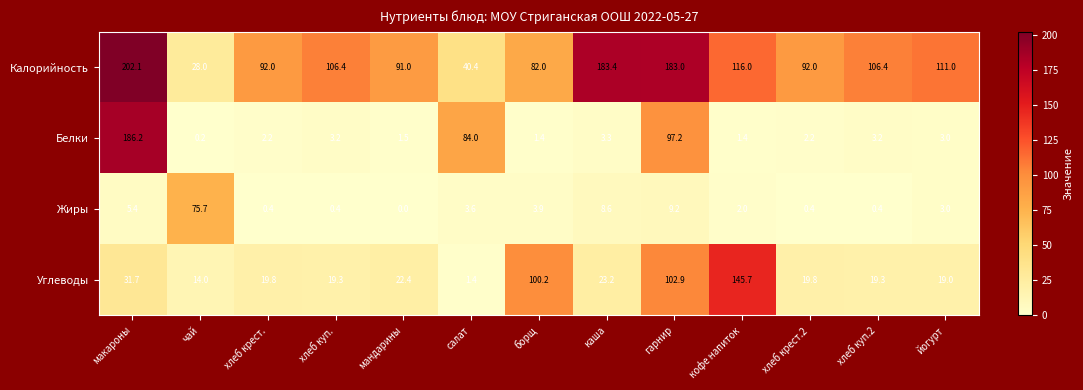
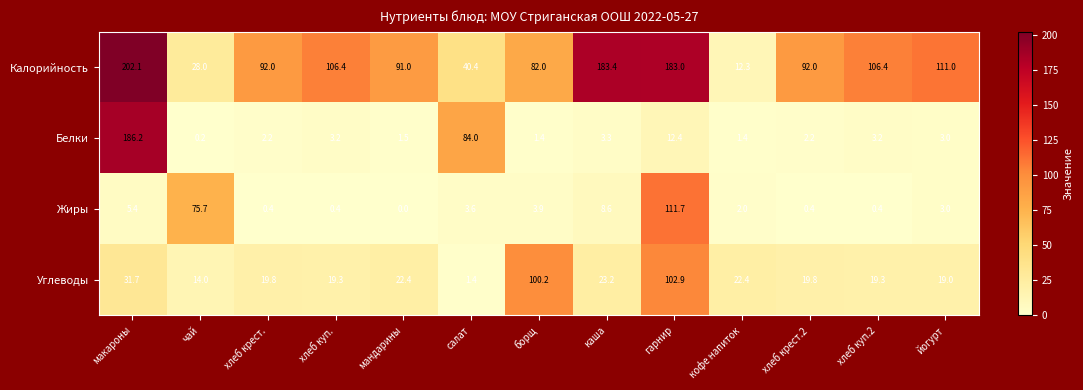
  {
    "Калорийность": {
      "макароны": 202.1,
      "чай": 28.0,
      "хлеб крест.": 92.0,
      "хлеб куп.": 106.4,
      "мандарины": 91.0,
      "салат": 40.4,
      "борщ": 82.0,
      "каша": 183.4,
      "гарнир": 183.0,
-     "кофе напиток": 116.0,
+     "кофе напиток": 12.3,
      "хлеб крест.2": 92.0,
      "хлеб куп.2": 106.4,
      "йогурт": 111.0
    },
    "Белки": {
      "макароны": 186.2,
      "чай": 0.2,
      "хлеб крест.": 2.2,
      "хлеб куп.": 3.2,
      "мандарины": 1.5,
      "салат": 84.0,
      "борщ": 1.4,
      "каша": 3.3,
-     "гарнир": 97.2,
+     "гарнир": 12.4,
      "кофе напиток": 1.4,
      "хлеб крест.2": 2.2,
      "хлеб куп.2": 3.2,
      "йогурт": 3.0
    },
    "Жиры": {
      "макароны": 5.4,
      "чай": 75.7,
      "хлеб крест.": 0.4,
      "хлеб куп.": 0.4,
      "мандарины": 0.0,
      "салат": 3.6,
      "борщ": 3.9,
      "каша": 8.6,
-     "гарнир": 9.2,
+     "гарнир": 111.7,
      "кофе напиток": 2.0,
      "хлеб крест.2": 0.4,
      "хлеб куп.2": 0.4,
      "йогурт": 3.0
    },
    "Углеводы": {
      "макароны": 31.7,
      "чай": 14.0,
      "хлеб крест.": 19.8,
      "хлеб куп.": 19.3,
      "мандарины": 22.4,
      "салат": 1.4,
      "борщ": 100.2,
      "каша": 23.2,
      "гарнир": 102.9,
-     "кофе напиток": 145.7,
+     "кофе напиток": 22.4,
      "хлеб крест.2": 19.8,
      "хлеб куп.2": 19.3,
      "йогурт": 19.0
    }
  }
